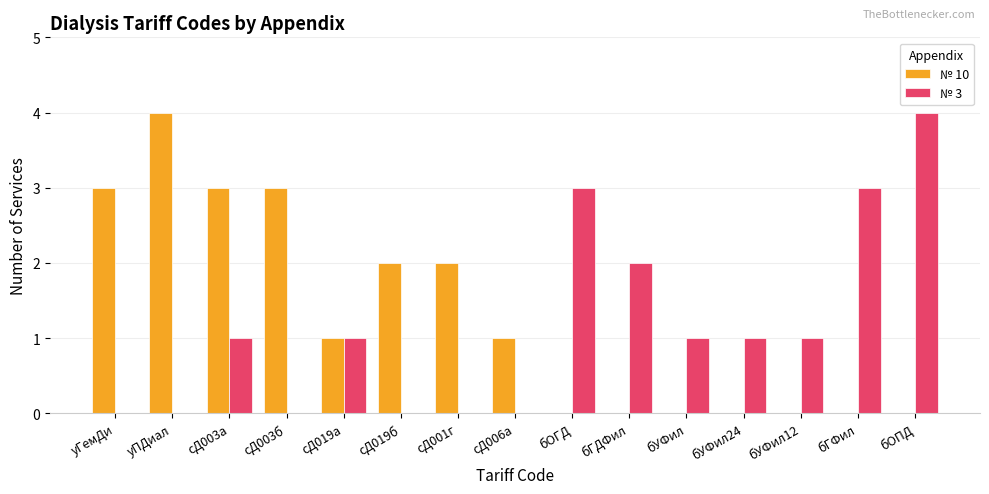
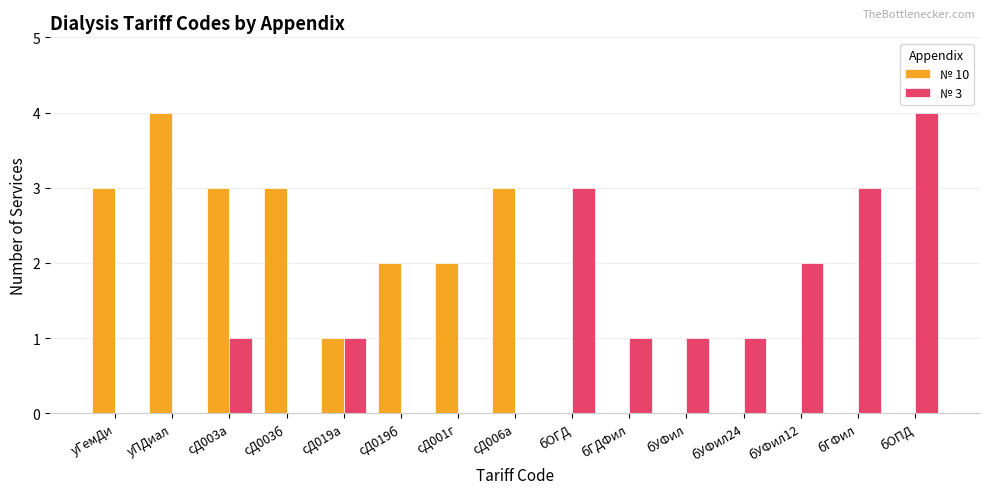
  {
    "№ 10": {
      "уГемДи": 3,
      "уПДиал": 4,
      "сД003а": 3,
      "сД003б": 3,
      "сД019а": 1,
      "сД019б": 2,
      "сД001г": 2,
-     "сД006а": 1,
+     "сД006а": 3,
      "бОГД": 0,
      "бГДФил": 0,
      "бУФил": 0,
      "бУФил24": 0,
      "бУФил12": 0,
      "бГФил": 0,
      "бОПД": 0
    },
    "№ 3": {
      "уГемДи": 0,
      "уПДиал": 0,
      "сД003а": 1,
      "сД003б": 0,
      "сД019а": 1,
      "сД019б": 0,
      "сД001г": 0,
      "сД006а": 0,
      "бОГД": 3,
-     "бГДФил": 2,
+     "бГДФил": 1,
      "бУФил": 1,
      "бУФил24": 1,
-     "бУФил12": 1,
+     "бУФил12": 2,
      "бГФил": 3,
      "бОПД": 4
    }
  }
